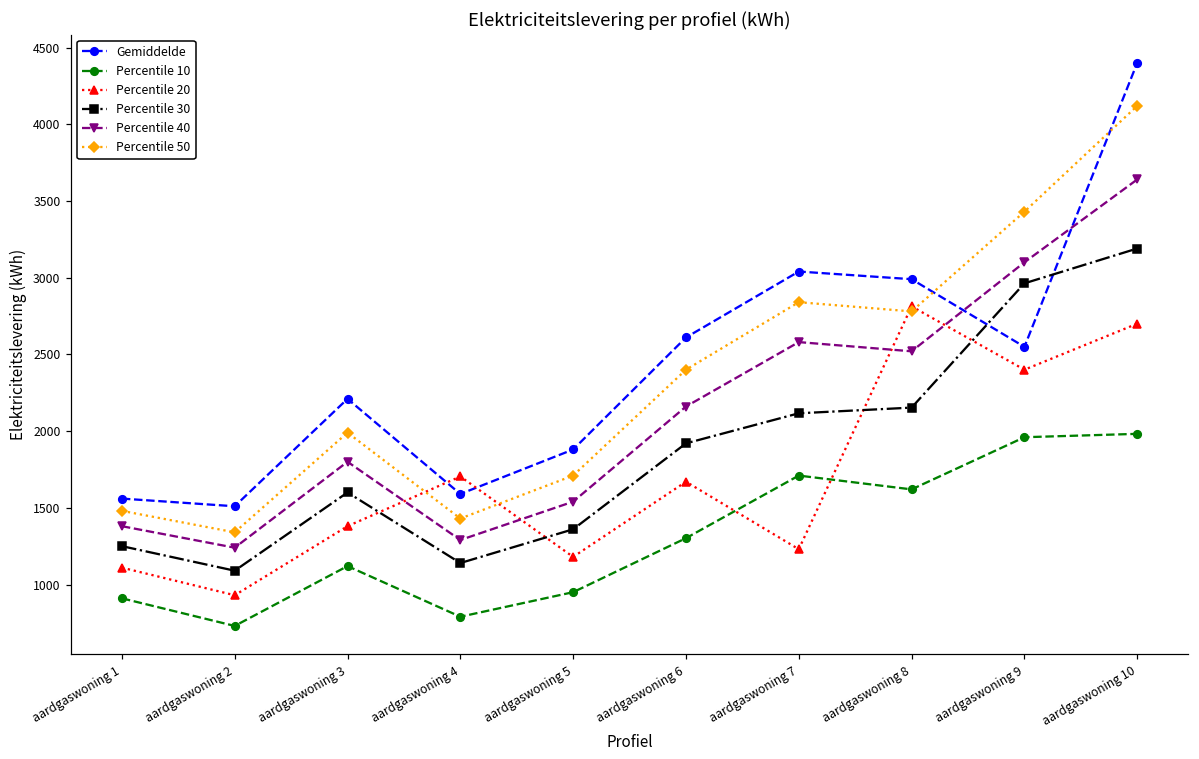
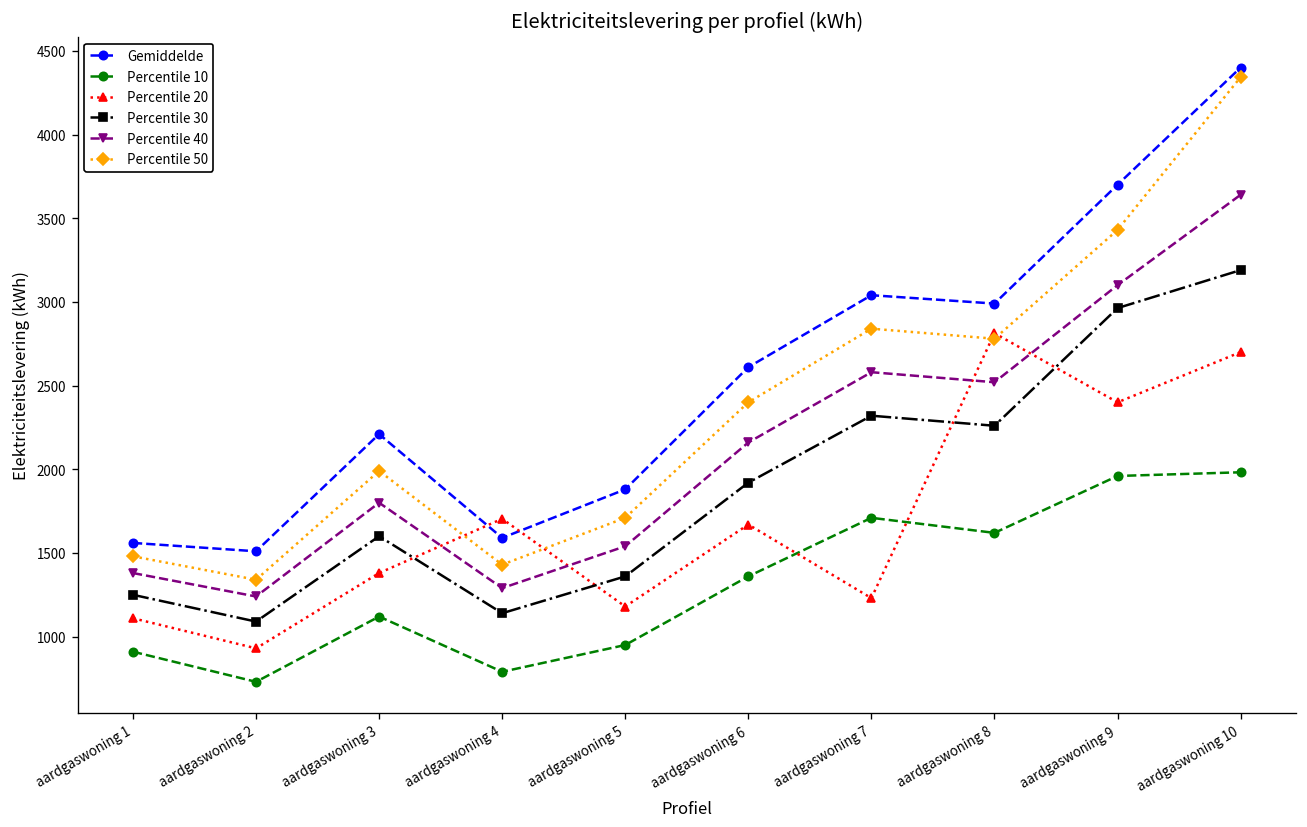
  {
    "Gemiddelde": {
      "aardgaswoning 1": 1560,
      "aardgaswoning 2": 1510,
      "aardgaswoning 3": 2210,
      "aardgaswoning 4": 1590,
      "aardgaswoning 5": 1880,
      "aardgaswoning 6": 2610,
      "aardgaswoning 7": 3040,
      "aardgaswoning 8": 2990,
-     "aardgaswoning 9": 2550,
+     "aardgaswoning 9": 3700,
      "aardgaswoning 10": 4400
    },
    "Percentile 10": {
      "aardgaswoning 1": 910,
      "aardgaswoning 2": 730,
      "aardgaswoning 3": 1120,
      "aardgaswoning 4": 790,
      "aardgaswoning 5": 950,
-     "aardgaswoning 6": 1300,
+     "aardgaswoning 6": 1360,
      "aardgaswoning 7": 1710,
      "aardgaswoning 8": 1620,
      "aardgaswoning 9": 1960,
      "aardgaswoning 10": 1980
    },
    "Percentile 20": {
      "aardgaswoning 1": 1110,
      "aardgaswoning 2": 930,
      "aardgaswoning 3": 1380,
      "aardgaswoning 4": 1700,
      "aardgaswoning 5": 1180,
      "aardgaswoning 6": 1670,
      "aardgaswoning 7": 1230,
      "aardgaswoning 8": 2810,
      "aardgaswoning 9": 2400,
      "aardgaswoning 10": 2700
    },
    "Percentile 30": {
      "aardgaswoning 1": 1250,
      "aardgaswoning 2": 1090,
      "aardgaswoning 3": 1600,
      "aardgaswoning 4": 1140,
      "aardgaswoning 5": 1360,
      "aardgaswoning 6": 1920,
-     "aardgaswoning 7": 2120,
-     "aardgaswoning 8": 2150,
+     "aardgaswoning 7": 2320,
+     "aardgaswoning 8": 2260,
      "aardgaswoning 9": 2960,
      "aardgaswoning 10": 3190
    },
    "Percentile 40": {
      "aardgaswoning 1": 1380,
      "aardgaswoning 2": 1240,
      "aardgaswoning 3": 1800,
      "aardgaswoning 4": 1290,
      "aardgaswoning 5": 1540,
      "aardgaswoning 6": 2160,
      "aardgaswoning 7": 2580,
      "aardgaswoning 8": 2520,
      "aardgaswoning 9": 3100,
      "aardgaswoning 10": 3640
    },
    "Percentile 50": {
      "aardgaswoning 1": 1480,
      "aardgaswoning 2": 1340,
      "aardgaswoning 3": 1990,
      "aardgaswoning 4": 1430,
      "aardgaswoning 5": 1710,
      "aardgaswoning 6": 2400,
      "aardgaswoning 7": 2840,
      "aardgaswoning 8": 2780,
      "aardgaswoning 9": 3430,
-     "aardgaswoning 10": 4120
+     "aardgaswoning 10": 4340
    }
  }
